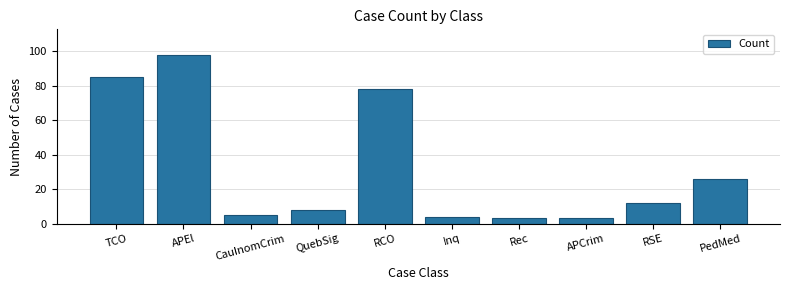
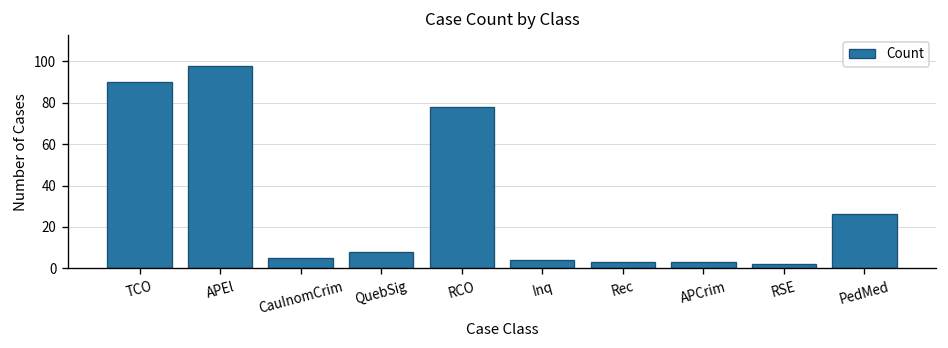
  {
-   "TCO": 85,
+   "TCO": 90,
    "APEl": 98,
    "CauInomCrim": 5,
    "QuebSig": 8,
    "RCO": 78,
    "Inq": 4,
    "Rec": 3,
    "APCrim": 3,
-   "RSE": 12,
+   "RSE": 2,
    "PedMed": 26
  }
